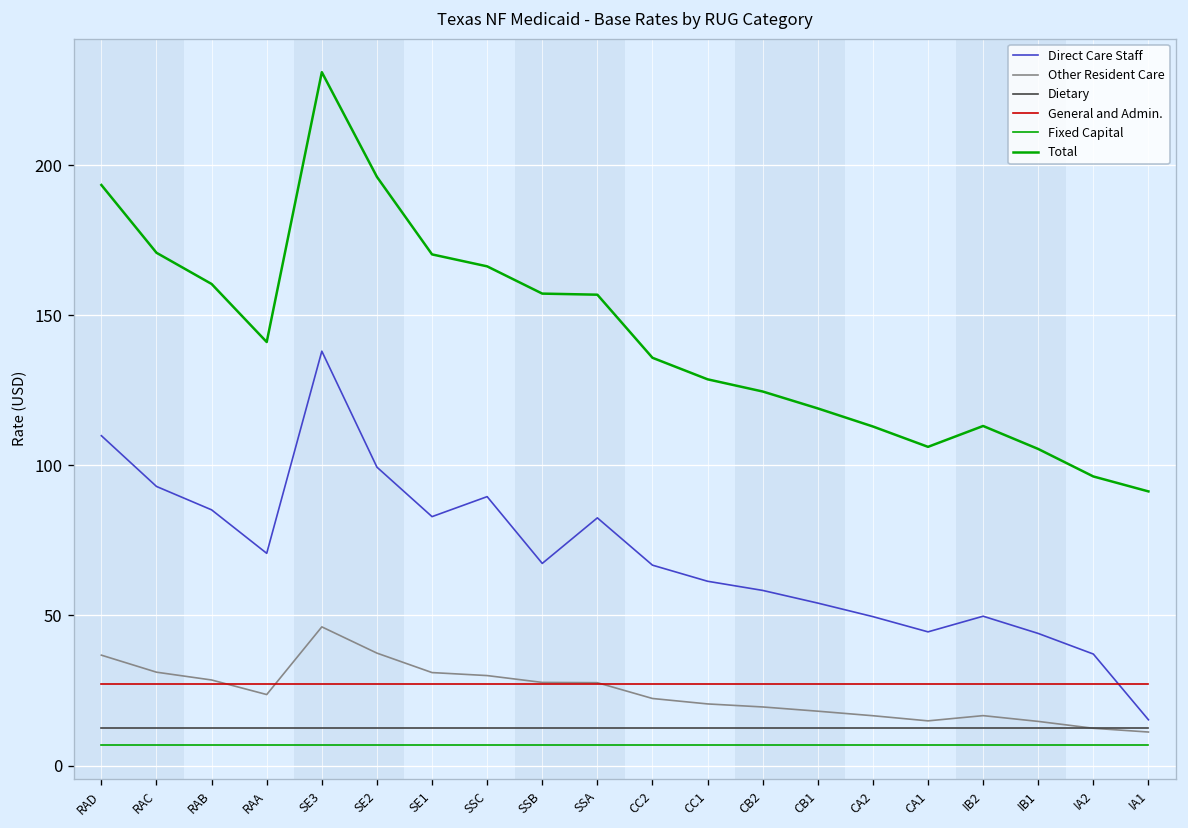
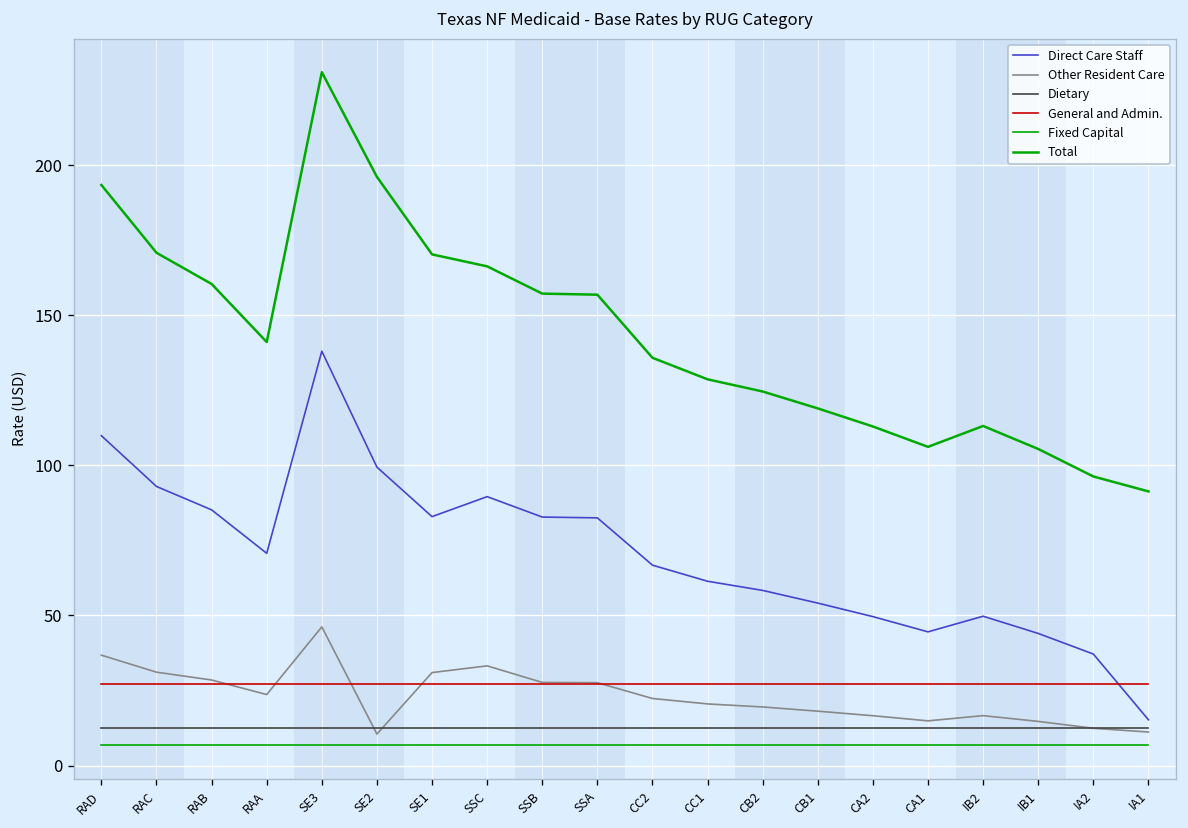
  {
    "Direct Care Staff": {
      "RAD": 110,
      "RAC": 93,
      "RAB": 85,
      "RAA": 71,
      "SE3": 138,
      "SE2": 99,
      "SE1": 83,
      "SSC": 90,
-     "SSB": 67,
+     "SSB": 83,
      "SSA": 83,
      "CC2": 67,
      "CC1": 61,
      "CB2": 58,
      "CB1": 54,
      "CA2": 50,
      "CA1": 45,
      "IB2": 50,
      "IB1": 44,
      "IA2": 37,
      "IA1": 15
    },
    "Other Resident Care": {
      "RAD": 37,
      "RAC": 31,
      "RAB": 29,
      "RAA": 24,
      "SE3": 46,
-     "SE2": 37,
+     "SE2": 11,
      "SE1": 31,
-     "SSC": 30,
+     "SSC": 33,
      "CC2": 22,
      "CC1": 21,
      "CB2": 20,
      "CB1": 18,
      "CA2": 17,
      "CA1": 15,
      "IB2": 17,
      "IB1": 15,
      "IA1": 11
    },
    "Dietary": {
      "RAD": 13,
      "RAC": 13,
      "RAB": 13,
      "RAA": 13,
      "SE3": 13,
      "SE2": 13,
      "SE1": 13,
      "SSC": 13,
      "SSB": 13,
      "SSA": 13,
      "CC2": 13,
      "CC1": 13,
      "CB2": 13,
      "CB1": 13,
      "CA2": 13,
      "CA1": 13,
      "IB2": 13,
      "IB1": 13,
      "IA1": 13
    },
    "General and Admin.": {
      "RAD": 27,
      "RAC": 27,
      "RAB": 27,
      "RAA": 27,
      "SE3": 27,
      "SE2": 27,
      "SE1": 27,
      "SSC": 27,
      "CC2": 27,
      "CC1": 27,
      "CB2": 27,
      "CB1": 27,
      "CA2": 27,
      "CA1": 27,
      "IB2": 27,
      "IB1": 27,
      "IA2": 27,
      "IA1": 27
    }
  }
